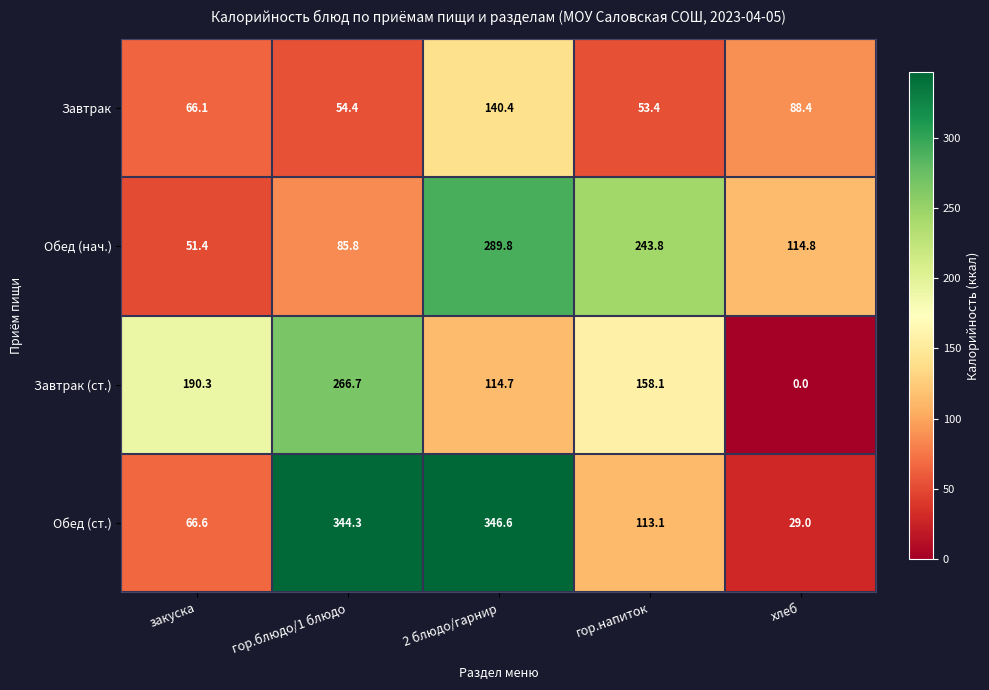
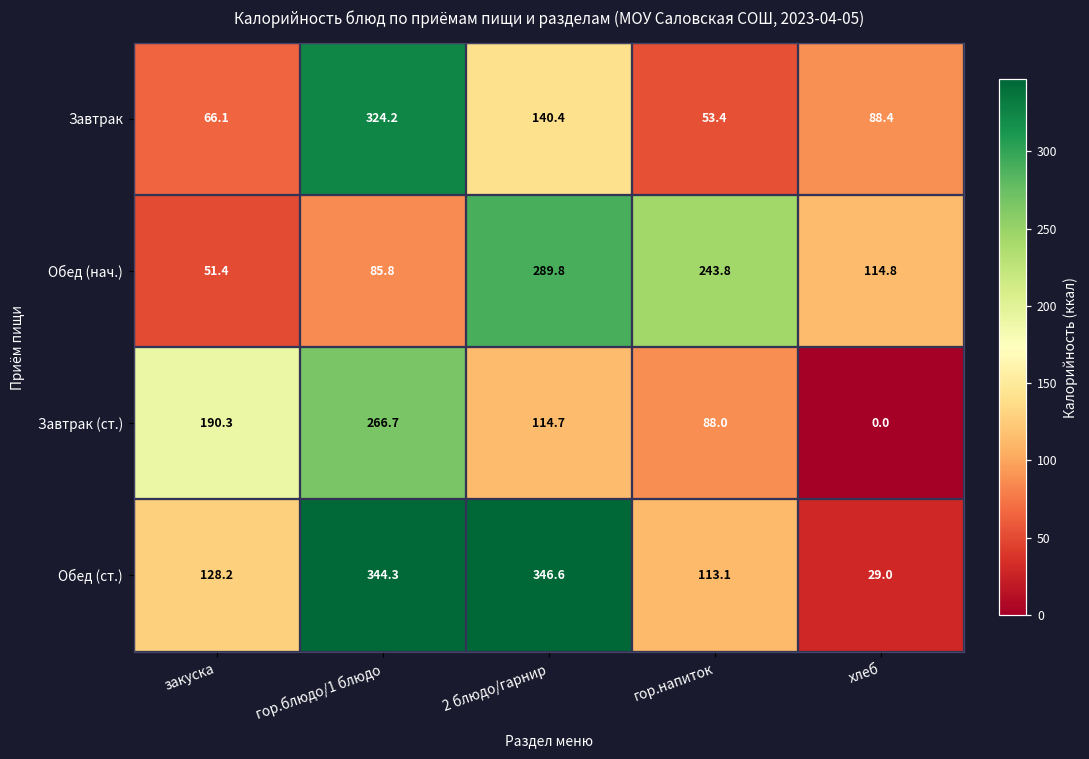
  {
    "Завтрак": {
      "закуска": 66.1,
-     "гор.блюдо/1 блюдо": 54.4,
+     "гор.блюдо/1 блюдо": 324.2,
      "2 блюдо/гарнир": 140.4,
      "гор.напиток": 53.4,
      "хлеб": 88.4
    },
    "Обед (нач.)": {
      "закуска": 51.4,
      "гор.блюдо/1 блюдо": 85.8,
      "2 блюдо/гарнир": 289.8,
      "гор.напиток": 243.8,
      "хлеб": 114.8
    },
    "Завтрак (ст.)": {
      "закуска": 190.3,
      "гор.блюдо/1 блюдо": 266.7,
      "2 блюдо/гарнир": 114.7,
-     "гор.напиток": 158.1,
+     "гор.напиток": 88.0,
      "хлеб": 0.0
    },
    "Обед (ст.)": {
-     "закуска": 66.6,
+     "закуска": 128.2,
      "гор.блюдо/1 блюдо": 344.3,
      "2 блюдо/гарнир": 346.6,
      "гор.напиток": 113.1,
      "хлеб": 29.0
    }
  }
